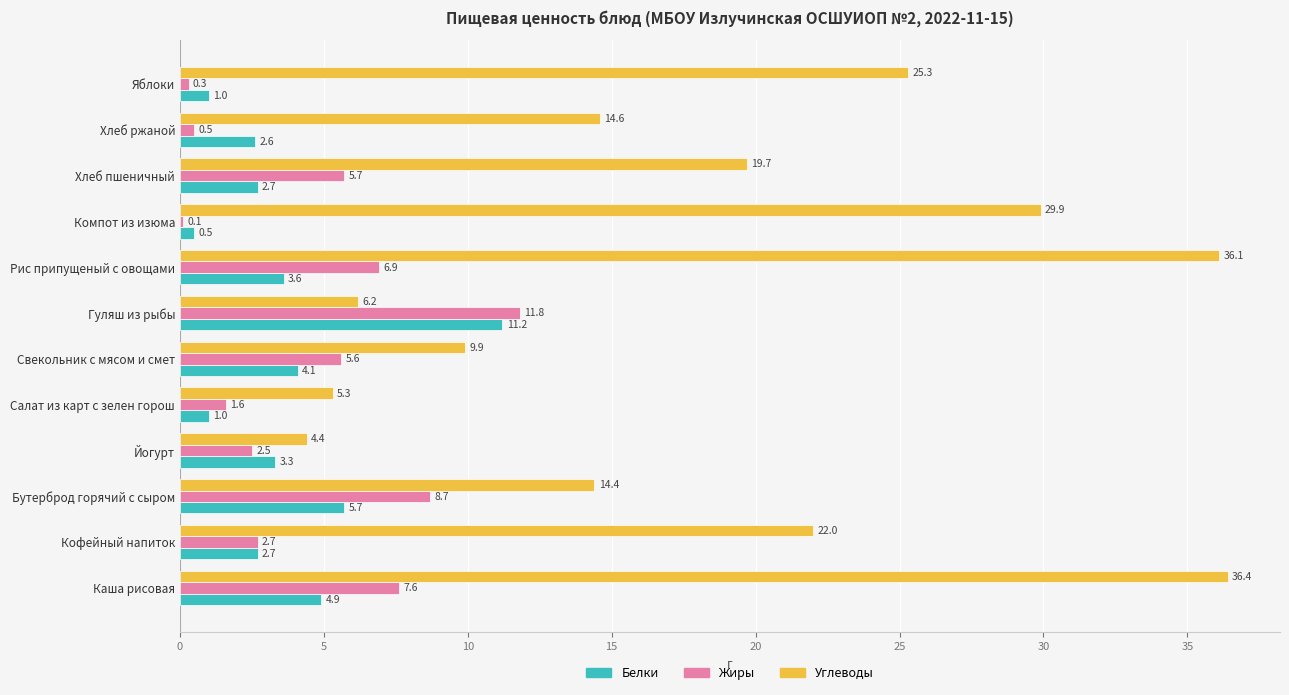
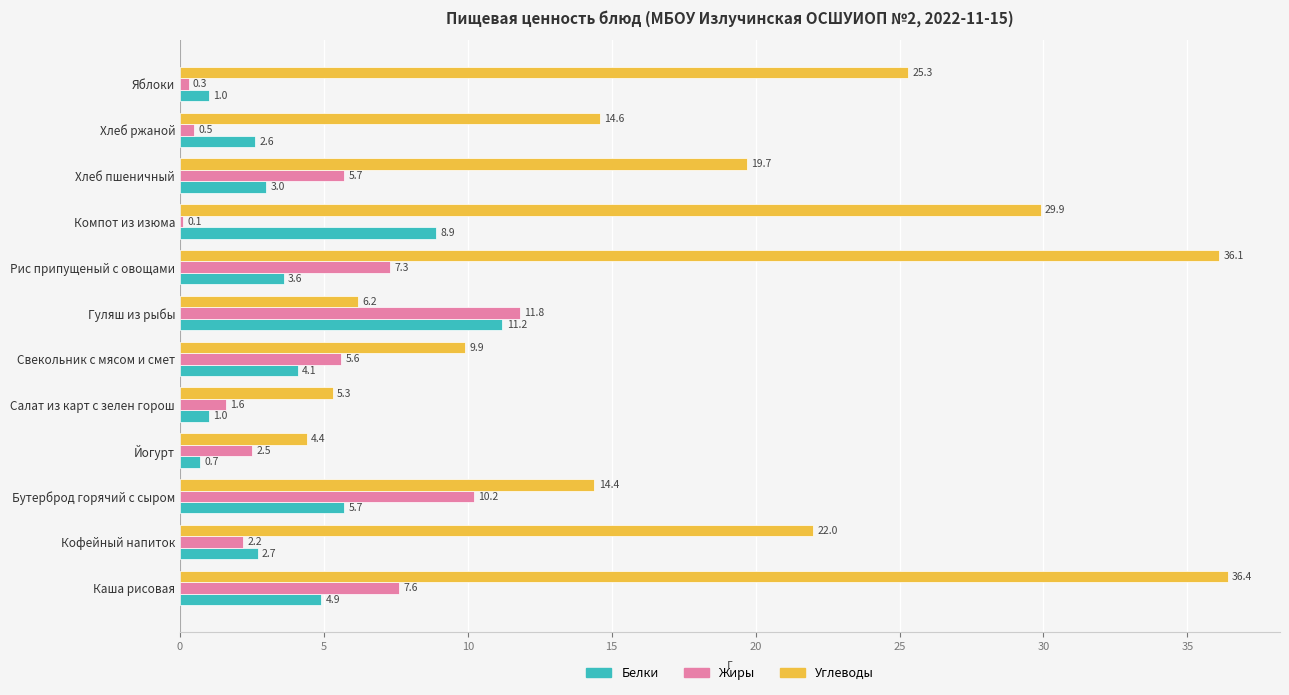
  {
    "Белки": {
      "Яблоки": 1.0,
      "Хлеб ржаной": 2.6,
-     "Хлеб пшеничный": 2.7,
-     "Компот из изюма": 0.5,
+     "Хлеб пшеничный": 3.0,
+     "Компот из изюма": 8.9,
      "Рис припущеный с овощами": 3.6,
      "Гуляш из рыбы": 11.2,
      "Свекольник с мясом и смет": 4.1,
      "Салат из карт с зелен горош": 1.0,
-     "Йогурт": 3.3,
+     "Йогурт": 0.7,
      "Бутерброд горячий с сыром": 5.7,
      "Кофейный напиток": 2.7,
      "Каша рисовая": 4.9
    },
    "Жиры": {
      "Яблоки": 0.3,
      "Хлеб ржаной": 0.5,
      "Хлеб пшеничный": 5.7,
      "Компот из изюма": 0.1,
-     "Рис припущеный с овощами": 6.9,
+     "Рис припущеный с овощами": 7.3,
      "Гуляш из рыбы": 11.8,
      "Свекольник с мясом и смет": 5.6,
      "Салат из карт с зелен горош": 1.6,
      "Йогурт": 2.5,
-     "Бутерброд горячий с сыром": 8.7,
-     "Кофейный напиток": 2.7,
+     "Бутерброд горячий с сыром": 10.2,
+     "Кофейный напиток": 2.2,
      "Каша рисовая": 7.6
    },
    "Углеводы": {
      "Яблоки": 25.3,
      "Хлеб ржаной": 14.6,
      "Хлеб пшеничный": 19.7,
      "Компот из изюма": 29.9,
      "Рис припущеный с овощами": 36.1,
      "Гуляш из рыбы": 6.2,
      "Свекольник с мясом и смет": 9.9,
      "Салат из карт с зелен горош": 5.3,
      "Йогурт": 4.4,
      "Бутерброд горячий с сыром": 14.4,
      "Кофейный напиток": 22.0,
      "Каша рисовая": 36.4
    }
  }
